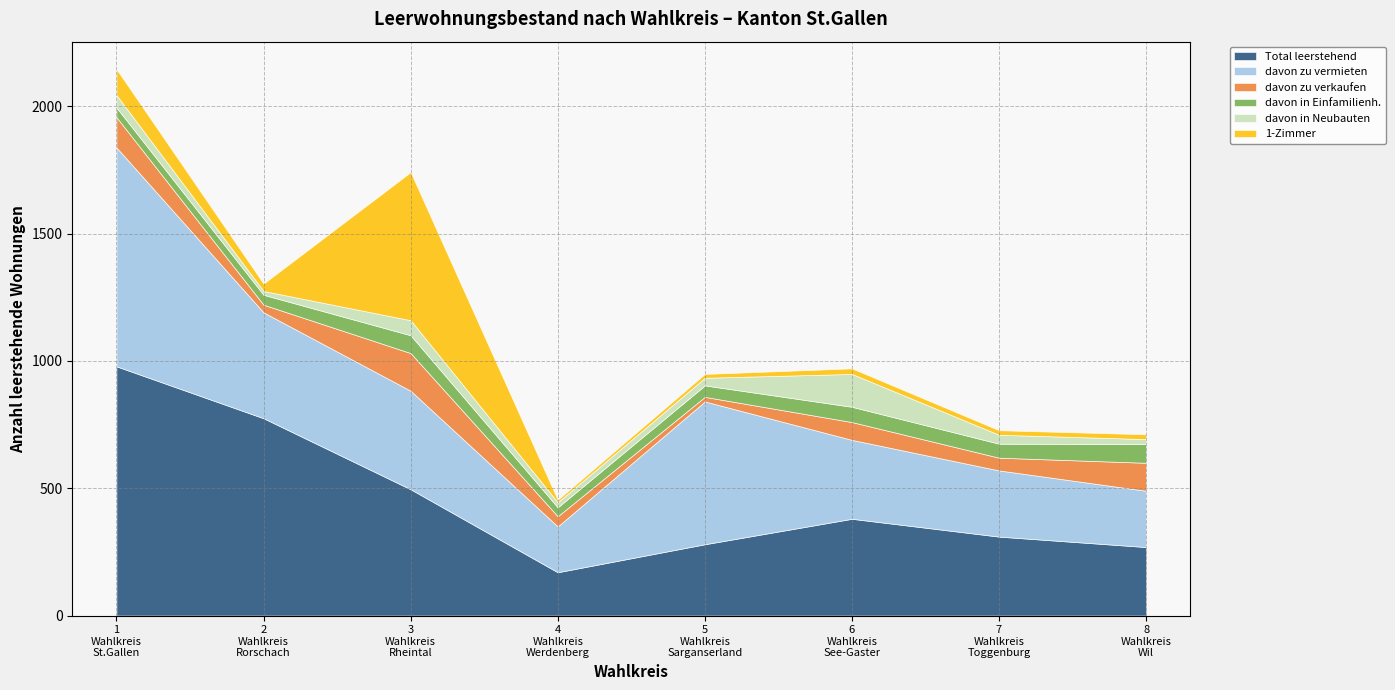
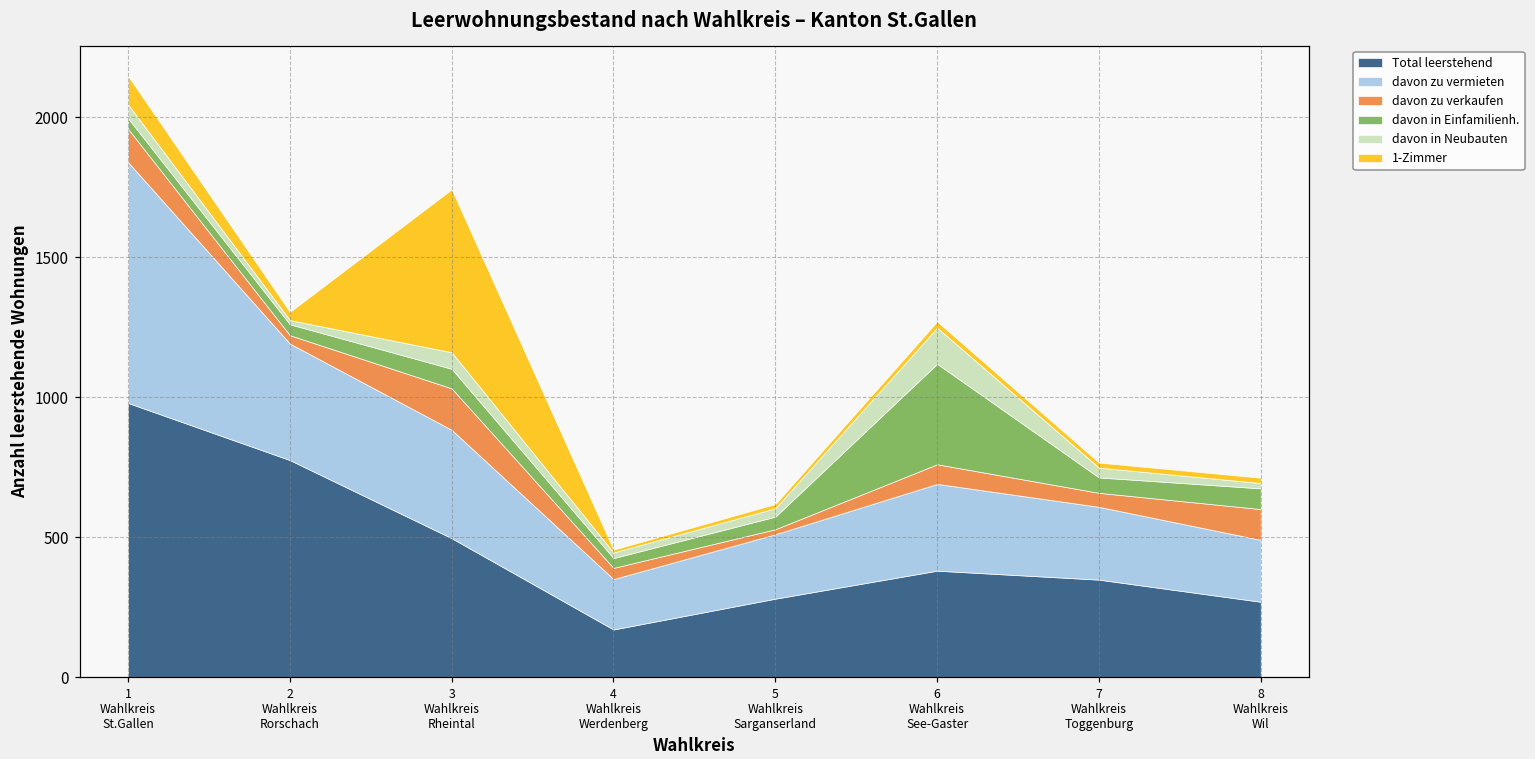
  {
    "Total leerstehend": {
      "1 Wahlkreis St.Gallen": 980,
      "2 Wahlkreis Rorschach": 780,
      "3 Wahlkreis Rheintal": 500,
      "4 Wahlkreis Werdenberg": 170,
      "5 Wahlkreis Sarganserland": 280,
      "6 Wahlkreis See-Gaster": 380,
-     "7 Wahlkreis Toggenburg": 310,
+     "7 Wahlkreis Toggenburg": 350,
      "8 Wahlkreis Wil": 270
    },
    "davon zu vermieten": {
      "1 Wahlkreis St.Gallen": 860,
      "2 Wahlkreis Rorschach": 420,
      "3 Wahlkreis Rheintal": 390,
      "4 Wahlkreis Werdenberg": 180,
-     "5 Wahlkreis Sarganserland": 560,
+     "5 Wahlkreis Sarganserland": 230,
      "6 Wahlkreis See-Gaster": 310,
      "7 Wahlkreis Toggenburg": 260,
      "8 Wahlkreis Wil": 220
    },
    "davon zu verkaufen": {
      "1 Wahlkreis St.Gallen": 120,
      "2 Wahlkreis Rorschach": 30,
      "3 Wahlkreis Rheintal": 150,
      "4 Wahlkreis Werdenberg": 40,
      "5 Wahlkreis Sarganserland": 20,
      "6 Wahlkreis See-Gaster": 70,
      "7 Wahlkreis Toggenburg": 50,
      "8 Wahlkreis Wil": 110
    },
    "davon in Einfamilienh.": {
      "1 Wahlkreis St.Gallen": 40,
      "2 Wahlkreis Rorschach": 40,
      "3 Wahlkreis Rheintal": 70,
      "4 Wahlkreis Werdenberg": 40,
      "5 Wahlkreis Sarganserland": 50,
-     "6 Wahlkreis See-Gaster": 60,
+     "6 Wahlkreis See-Gaster": 360,
      "7 Wahlkreis Toggenburg": 60,
      "8 Wahlkreis Wil": 70
    },
    "davon in Neubauten": {
      "1 Wahlkreis St.Gallen": 50,
      "2 Wahlkreis Rorschach": 20,
      "3 Wahlkreis Rheintal": 60,
      "5 Wahlkreis Sarganserland": 30,
      "6 Wahlkreis See-Gaster": 130,
      "7 Wahlkreis Toggenburg": 40,
      "8 Wahlkreis Wil": 20
    },
    "1-Zimmer": {
      "1 Wahlkreis St.Gallen": 100,
      "2 Wahlkreis Rorschach": 30,
      "3 Wahlkreis Rheintal": 580,
      "5 Wahlkreis Sarganserland": 20,
      "6 Wahlkreis See-Gaster": 20,
      "7 Wahlkreis Toggenburg": 20,
      "8 Wahlkreis Wil": 20
    }
  }
